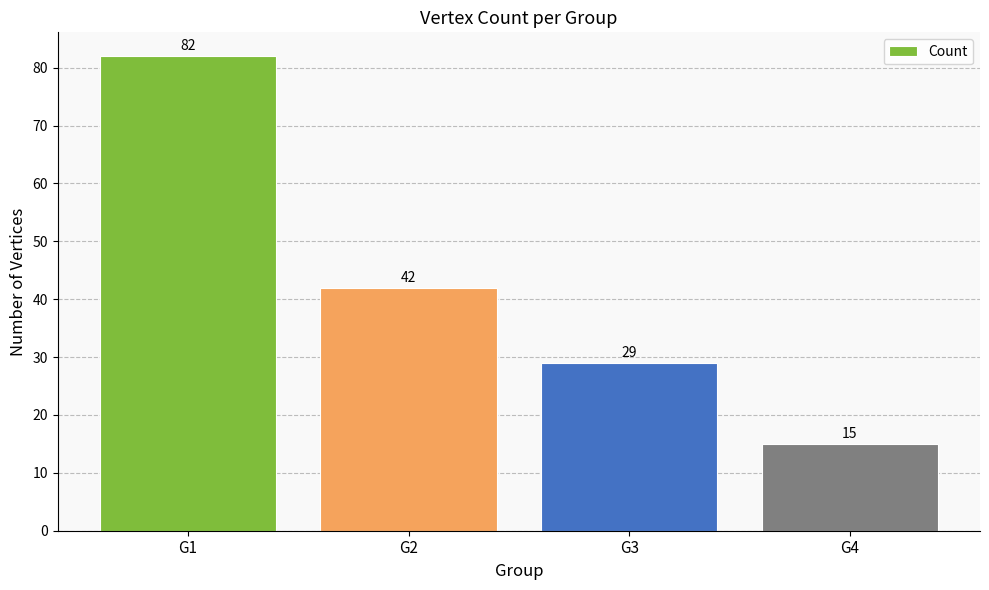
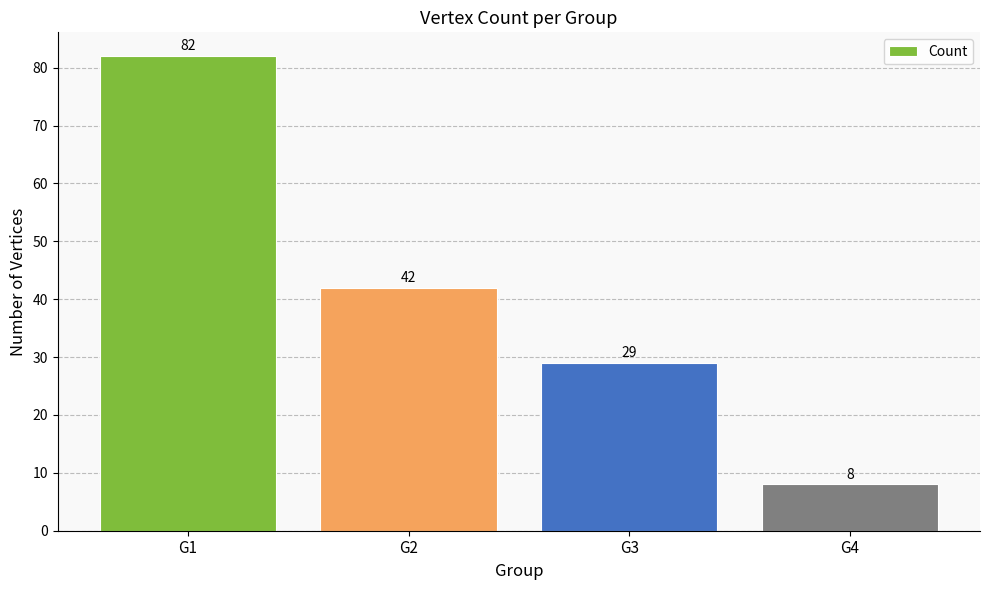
  {
    "G1": 82,
    "G2": 42,
    "G3": 29,
-   "G4": 15
+   "G4": 8
  }
